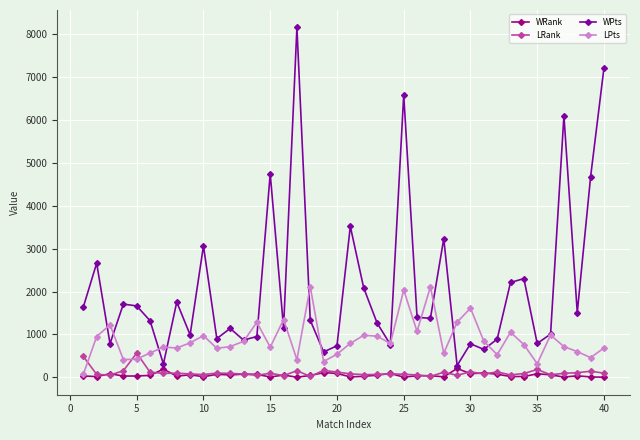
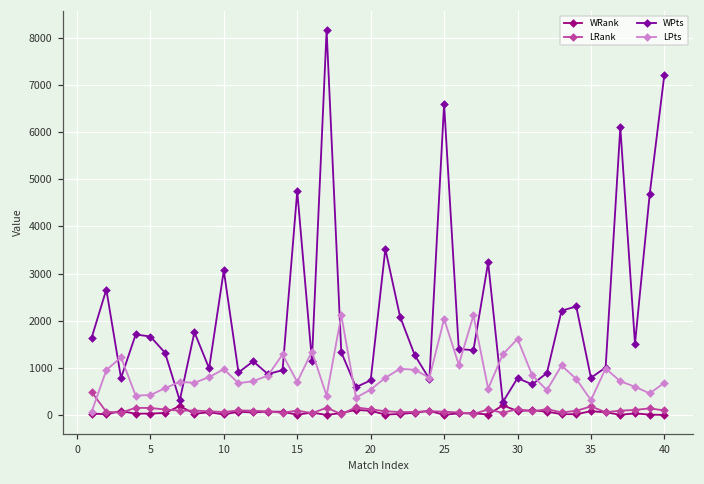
  {
    "LRank": {
-     "5": 600,
+     "5": 200,
      "15": 100,
      "25": 100,
      "35": 200,
      "40": 100
    },
    "LPts": {
      "5": 400,
      "10": 1000,
      "15": 700,
      "20": 500,
      "25": 2000,
      "30": 1600,
      "35": 300,
      "40": 700
    }
  }
